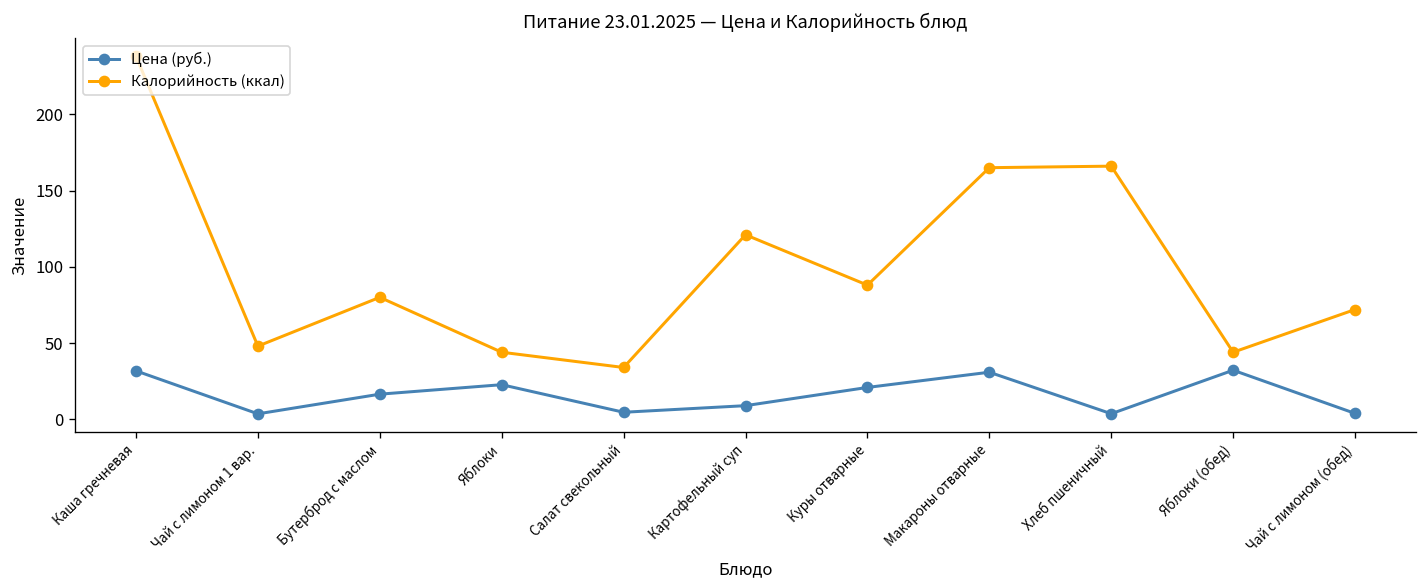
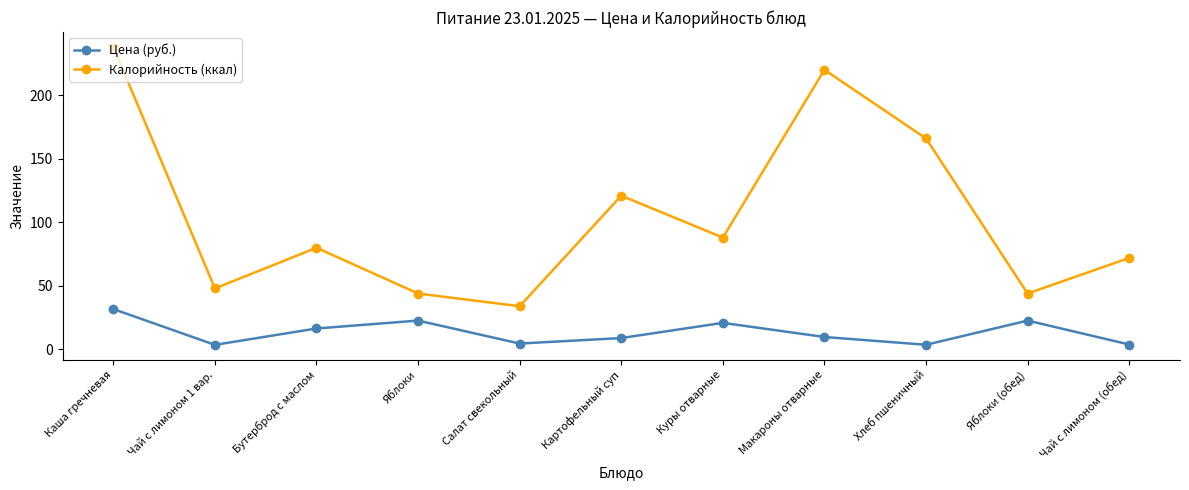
  {
    "Цена (руб.)": {
      "Каша гречневая": 32,
      "Чай с лимоном 1 вар.": 4,
      "Бутерброд с маслом": 17,
      "Яблоки": 23,
      "Салат свекольный": 5,
      "Картофельный суп": 9,
      "Куры отварные": 21,
-     "Макароны отварные": 31,
+     "Макароны отварные": 10,
      "Хлеб пшеничный": 4,
-     "Яблоки (обед)": 32,
+     "Яблоки (обед)": 23,
      "Чай с лимоном (обед)": 4
    },
    "Калорийность (ккал)": {
      "Чай с лимоном 1 вар.": 48,
      "Бутерброд с маслом": 80,
      "Яблоки": 44,
      "Салат свекольный": 34,
      "Картофельный суп": 121,
      "Куры отварные": 88,
-     "Макароны отварные": 165,
+     "Макароны отварные": 220,
      "Хлеб пшеничный": 166,
      "Яблоки (обед)": 44,
      "Чай с лимоном (обед)": 72
    }
  }
